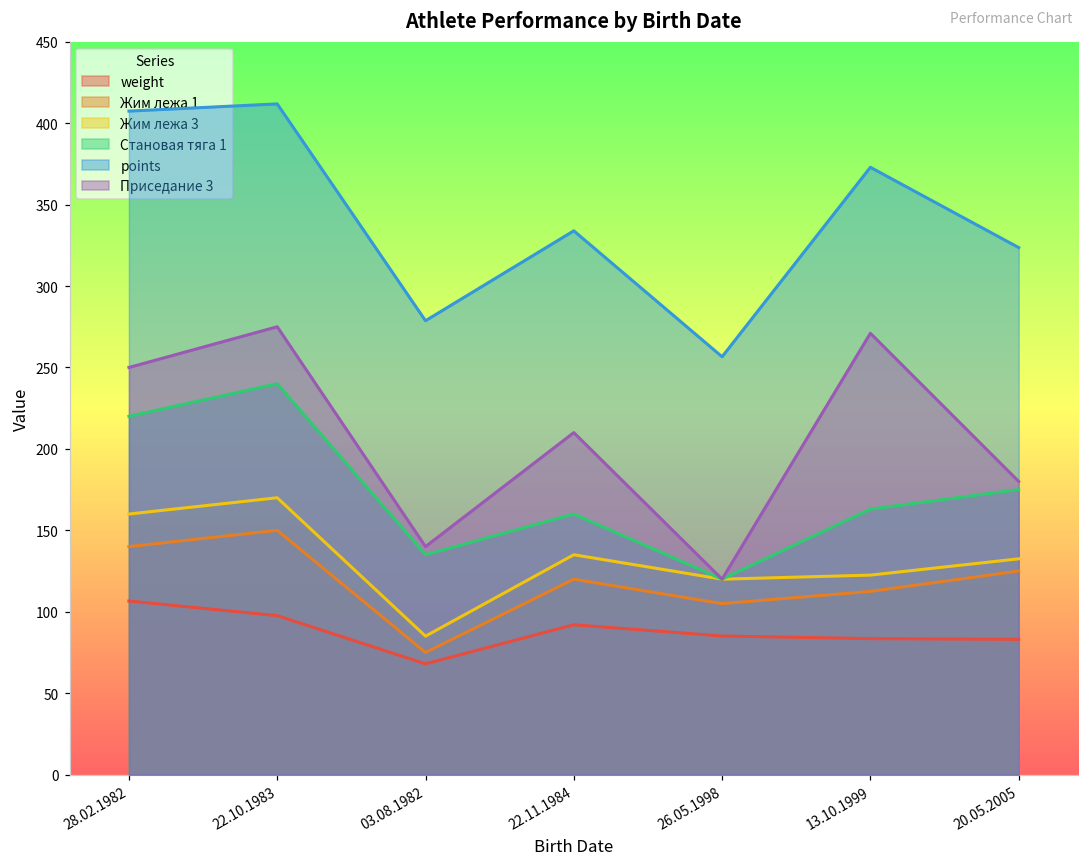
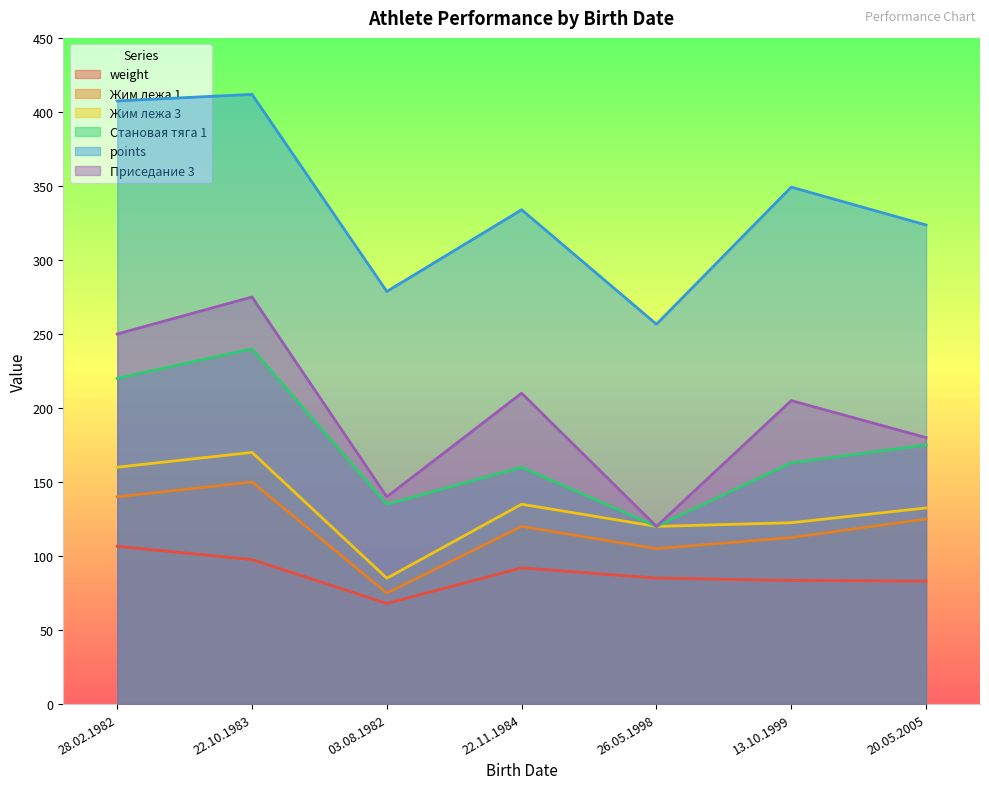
  {
    "Становая тяга 1": {
      "28.02.1982": 220,
      "22.10.1983": 240,
      "03.08.1982": 135,
      "22.11.1984": 160,
      "13.10.1999": 163,
      "20.05.2005": 175
    },
    "points": {
      "22.10.1983": 412,
      "03.08.1982": 279,
      "22.11.1984": 334,
      "26.05.1998": 257,
-     "13.10.1999": 373,
+     "13.10.1999": 349,
      "20.05.2005": 324
    },
    "Приседание 3": {
      "28.02.1982": 250,
      "22.10.1983": 275,
      "03.08.1982": 140,
      "22.11.1984": 210,
-     "13.10.1999": 271,
+     "13.10.1999": 205,
      "20.05.2005": 180
    }
  }
